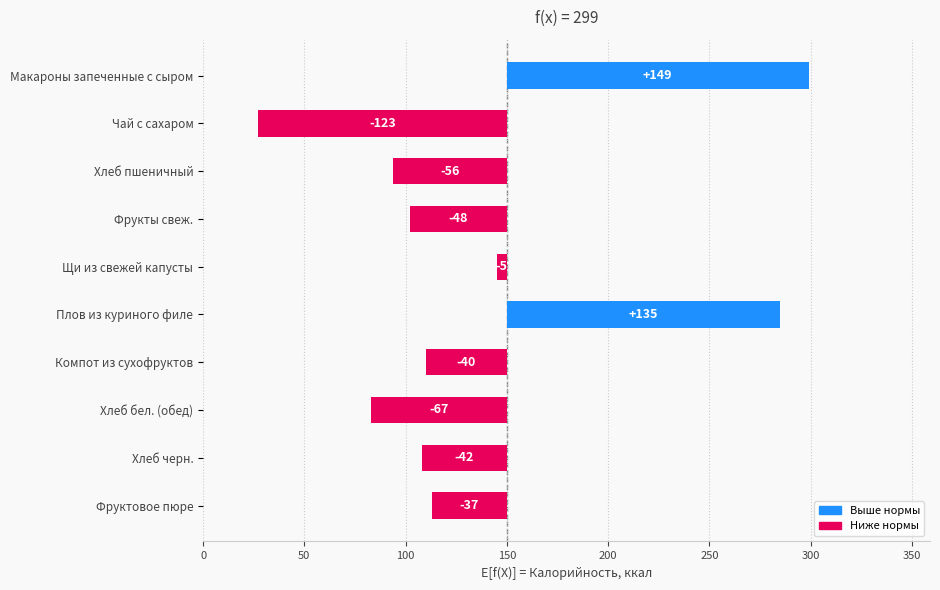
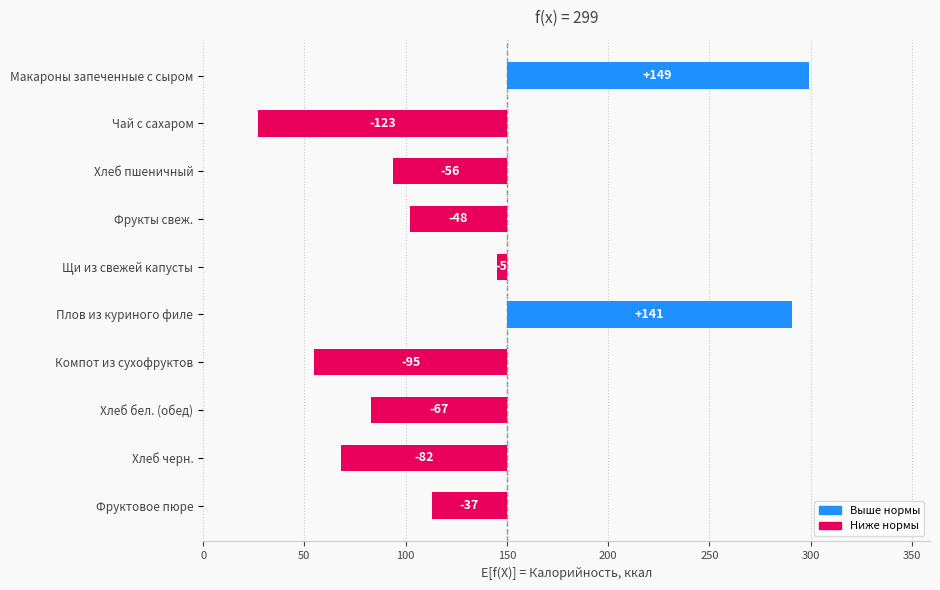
  {
    "Макароны запеченные с сыром": "+149",
    "Чай с сахаром": "-123",
    "Хлеб пшеничный": "-56",
    "Фрукты свеж.": "-48",
    "Щи из свежей капусты": "-5",
-   "Плов из куриного филе": "+135",
-   "Компот из сухофруктов": "-40",
+   "Плов из куриного филе": "+141",
+   "Компот из сухофруктов": "-95",
    "Хлеб бел. (обед)": "-67",
-   "Хлеб черн.": "-42",
+   "Хлеб черн.": "-82",
    "Фруктовое пюре": "-37"
  }
